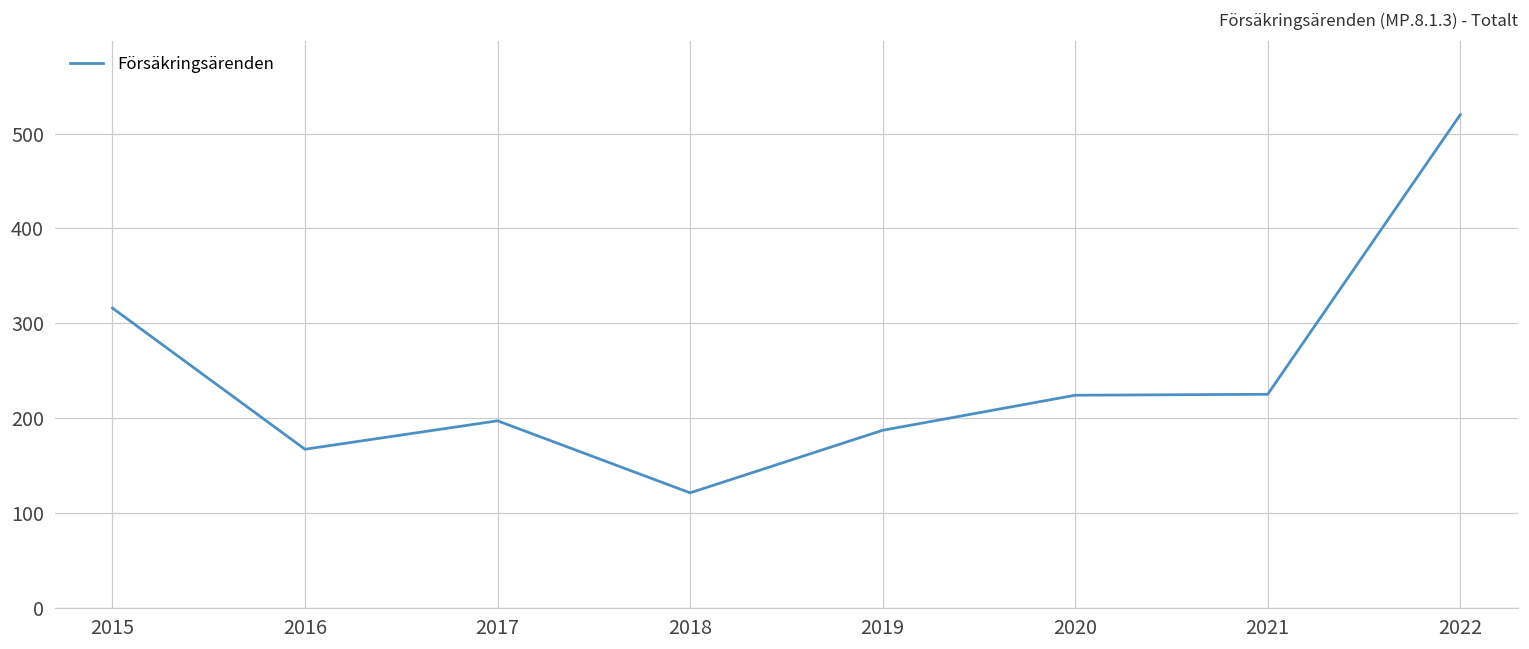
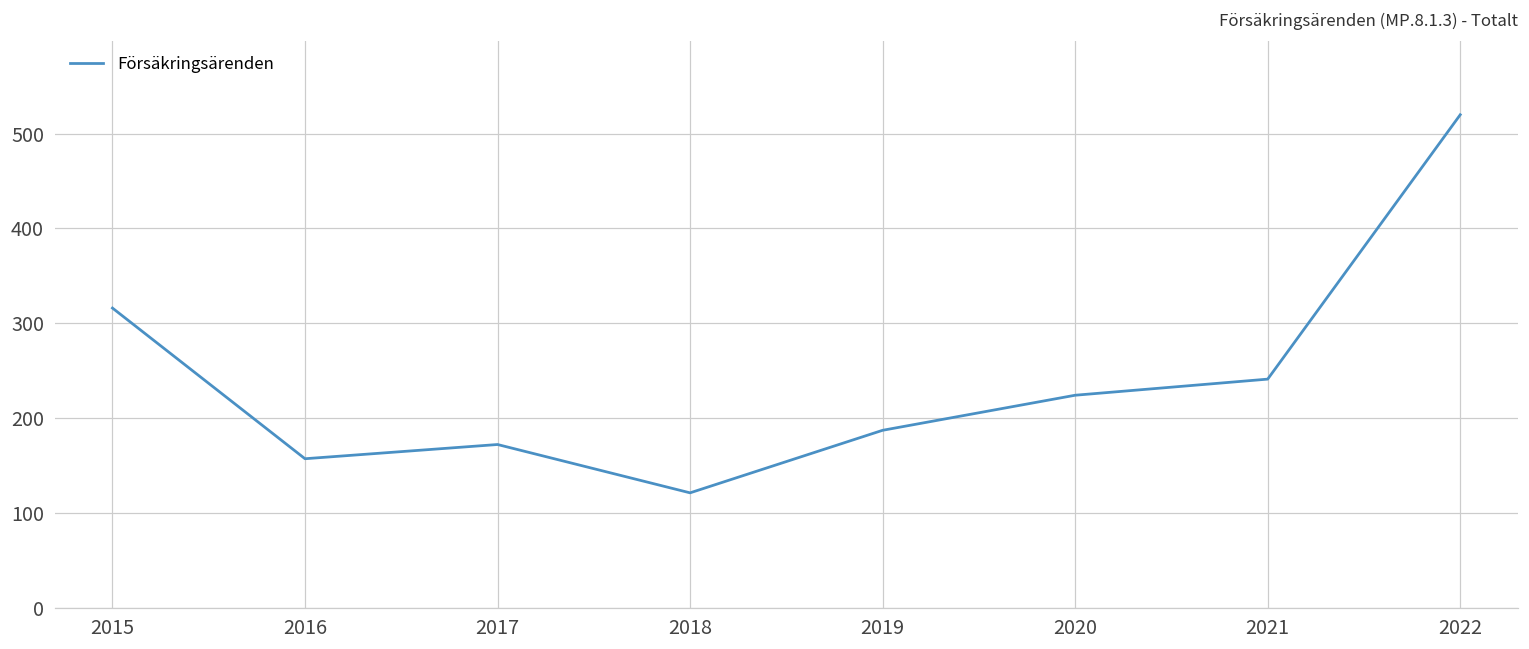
  {
    "2015": 320,
-   "2016": 170,
-   "2017": 200,
+   "2016": 160,
+   "2017": 170,
    "2018": 120,
    "2019": 190,
    "2020": 220,
-   "2021": 230,
+   "2021": 240,
    "2022": 520
  }
